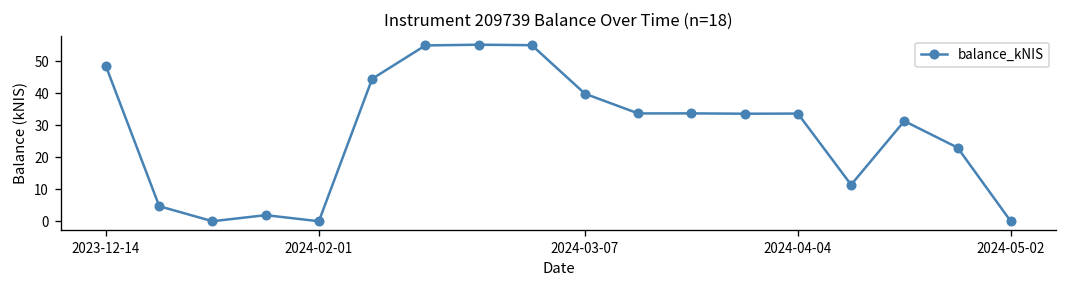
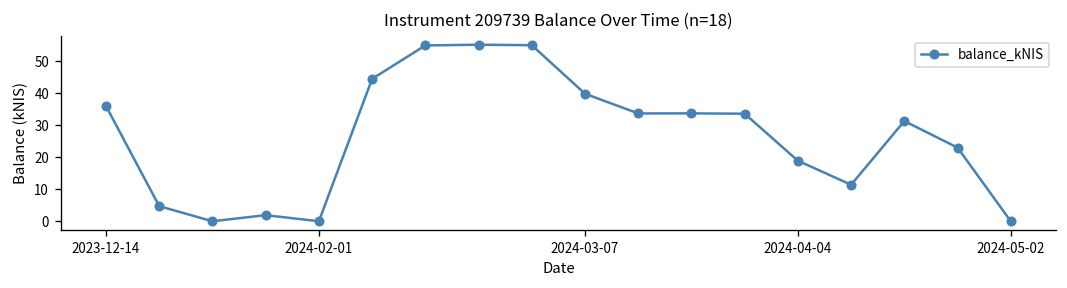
  {
-   "2023-12-14": 48,
+   "2023-12-14": 36,
    "2024-02-01": 0,
    "2024-03-07": 40,
-   "2024-04-04": 34,
+   "2024-04-04": 19,
    "2024-05-02": 0
  }
